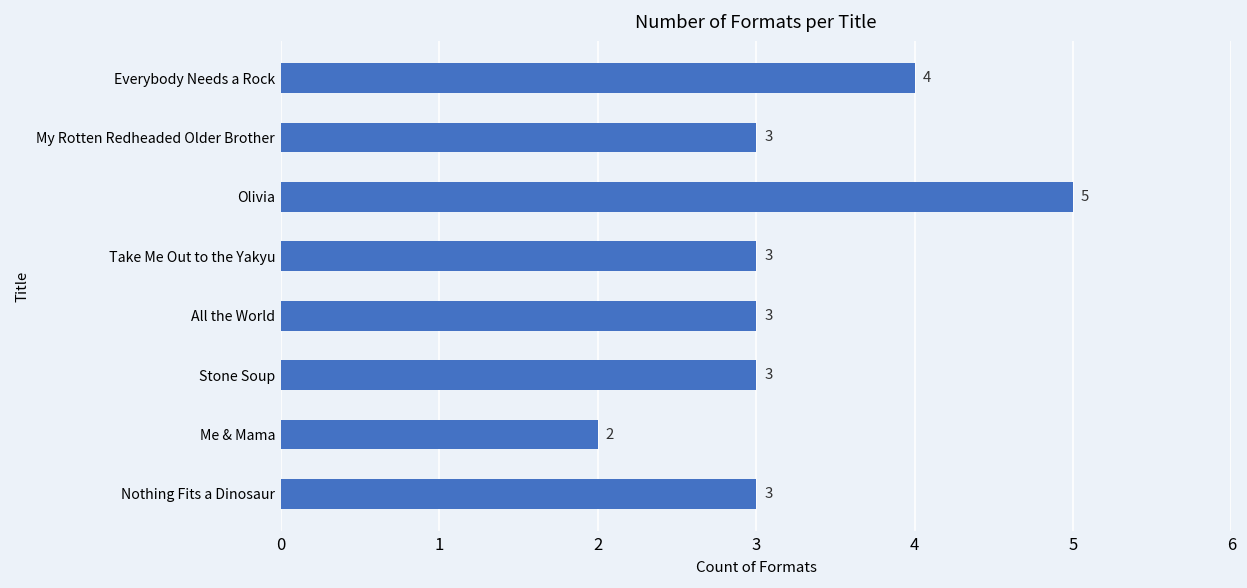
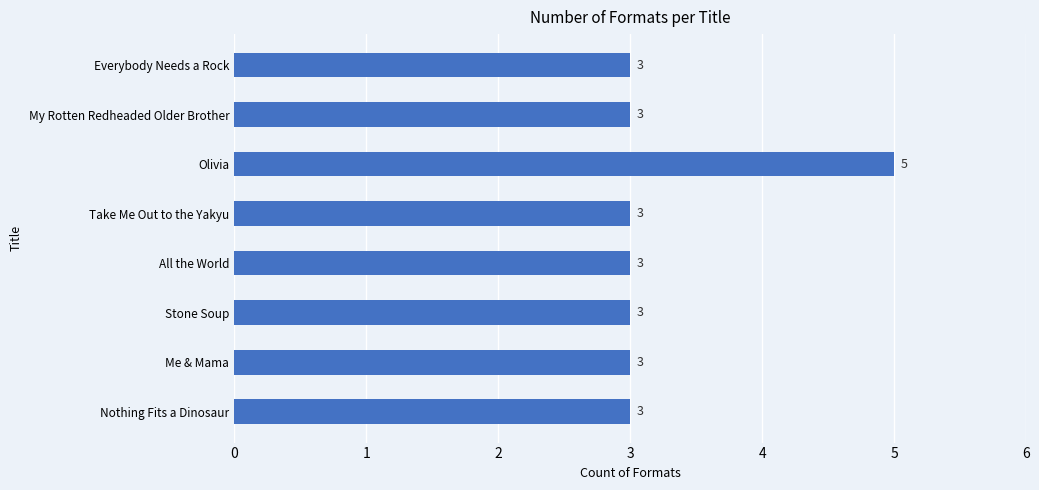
  {
-   "Everybody Needs a Rock": 4,
+   "Everybody Needs a Rock": 3,
    "My Rotten Redheaded Older Brother": 3,
    "Olivia": 5,
    "Take Me Out to the Yakyu": 3,
    "All the World": 3,
    "Stone Soup": 3,
-   "Me & Mama": 2,
+   "Me & Mama": 3,
    "Nothing Fits a Dinosaur": 3
  }
